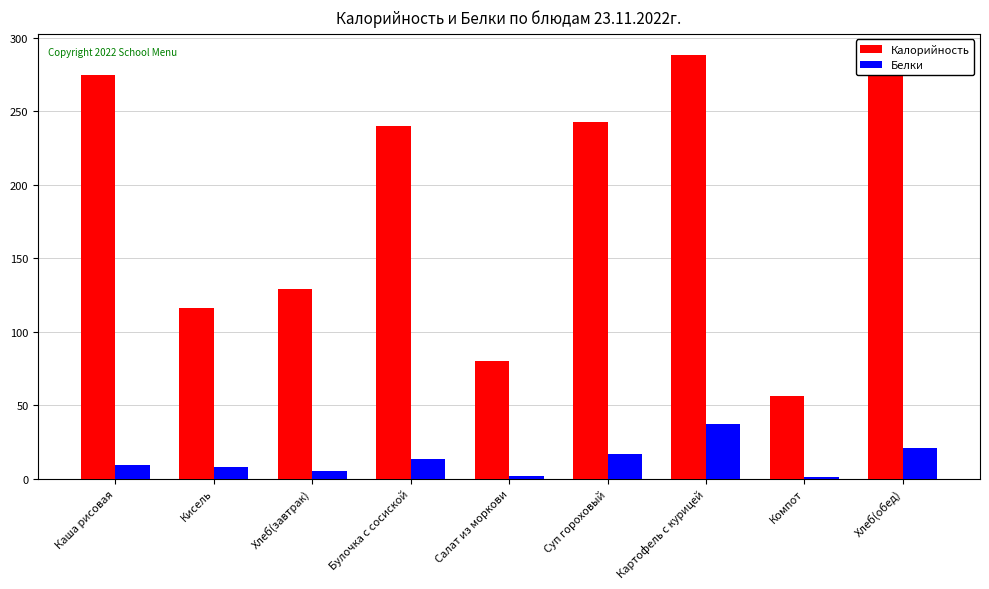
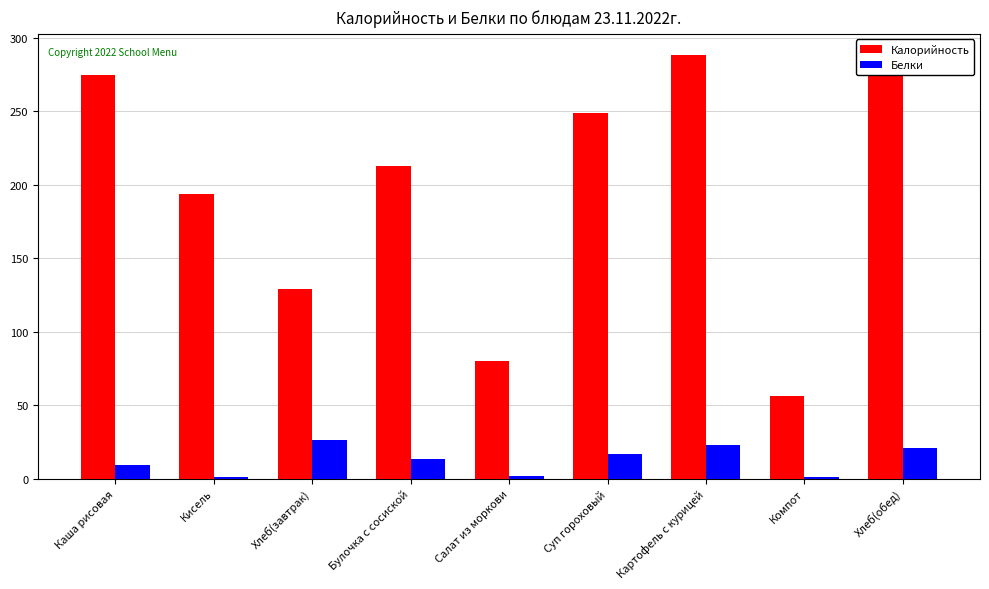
  {
    "Калорийность": {
-     "Кисель": 116,
+     "Кисель": 194,
      "Хлеб(завтрак)": 129,
-     "Булочка с сосиской": 240,
+     "Булочка с сосиской": 213,
      "Салат из моркови": 80,
-     "Суп гороховый": 243,
+     "Суп гороховый": 249,
      "Картофель с курицей": 288,
      "Компот": 56
    },
    "Белки": {
      "Каша рисовая": 9,
-     "Кисель": 8,
-     "Хлеб(завтрак)": 5,
+     "Кисель": 1,
+     "Хлеб(завтрак)": 26,
      "Булочка с сосиской": 13,
      "Салат из моркови": 2,
      "Суп гороховый": 17,
-     "Картофель с курицей": 37,
+     "Картофель с курицей": 23,
      "Хлеб(обед)": 21
    }
  }
